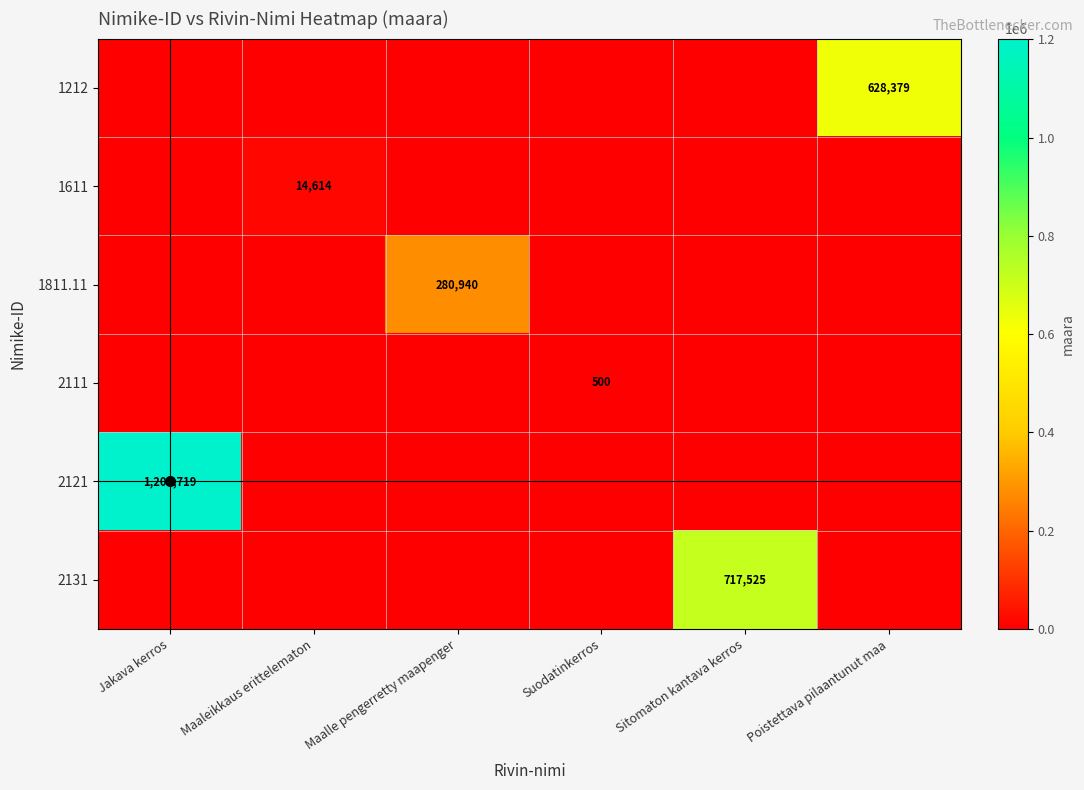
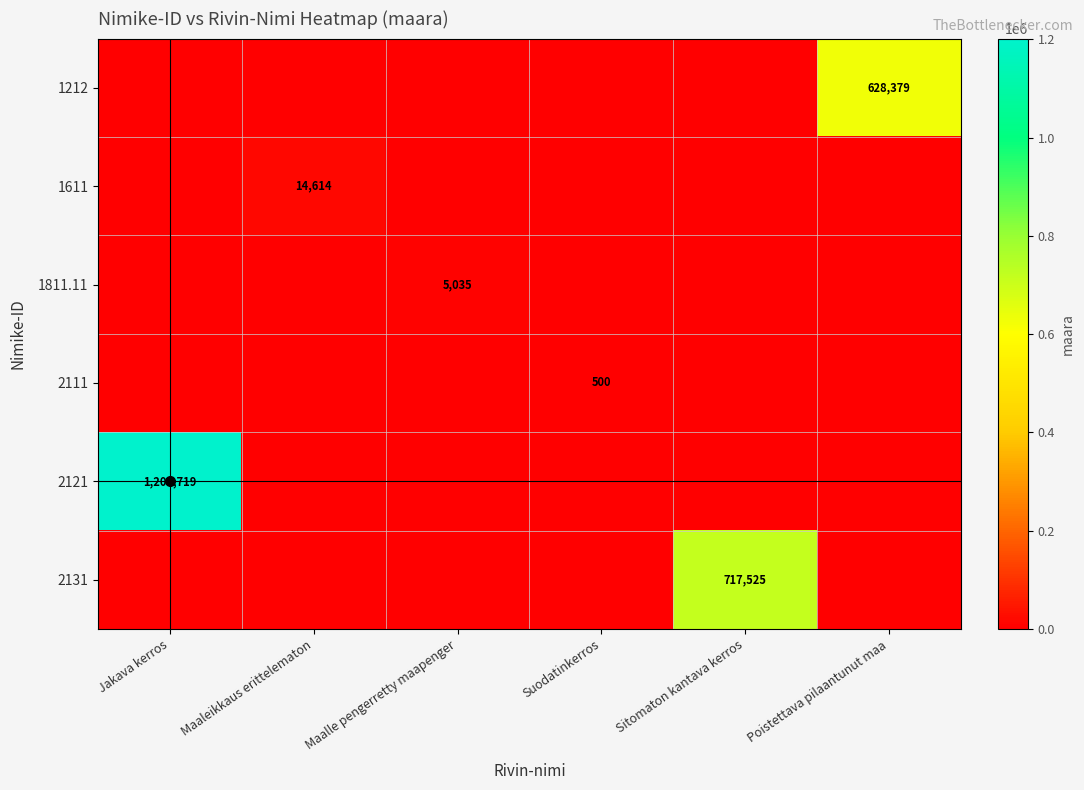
  {
    "1212": {
      "Poistettava pilaantunut maa": "628,379"
    },
    "1611": {
      "Maaleikkaus erittelematon": "14,614"
    },
    "1811.11": {
-     "Maalle pengerretty maapenger": "280,940"
+     "Maalle pengerretty maapenger": "5,035"
    },
    "2111": {
      "Suodatinkerros": "500"
    },
    "2131": {
      "Sitomaton kantava kerros": "717,525"
    }
  }
